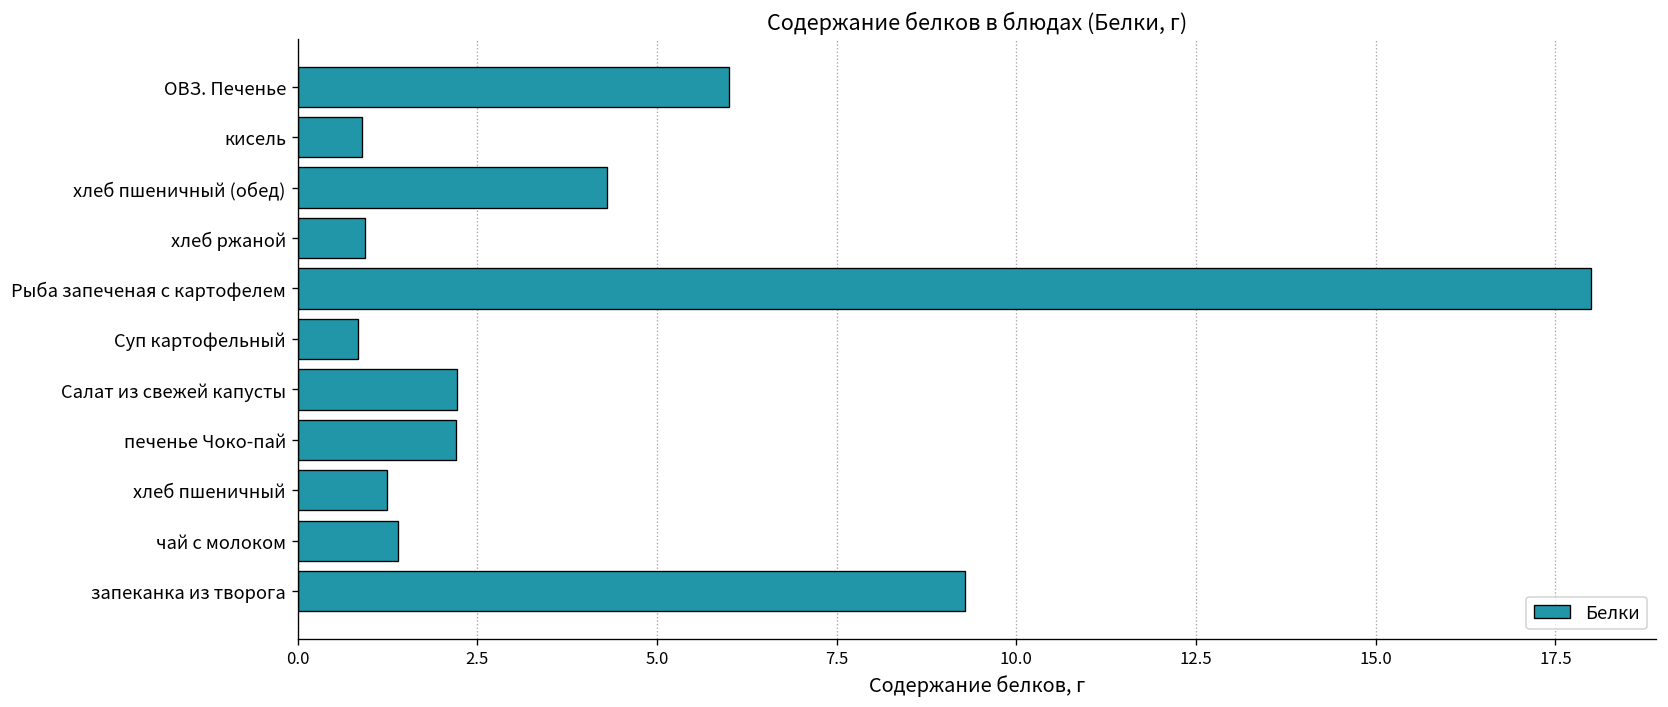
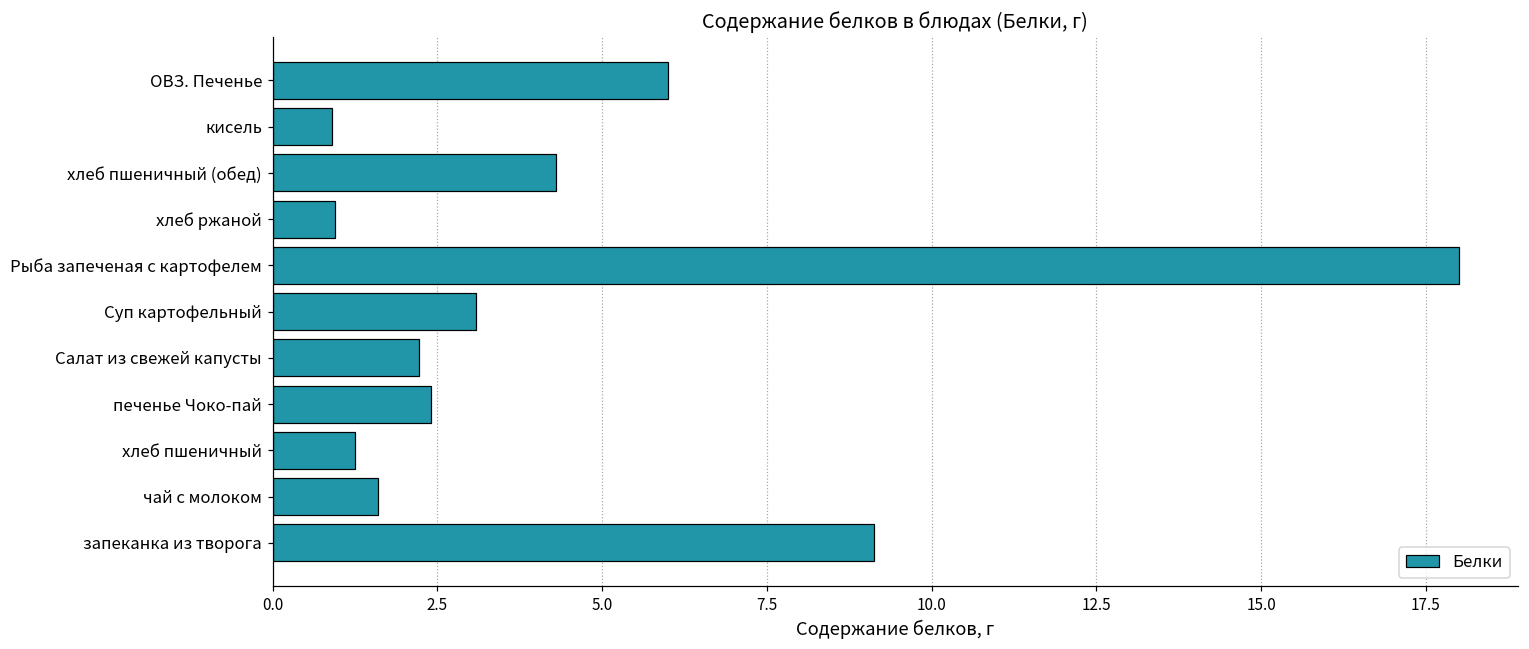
  {
    "ОВЗ. Печенье": 6.0,
    "кисель": 0.9,
    "хлеб пшеничный (обед)": 4.3,
    "хлеб ржаной": 0.9,
    "Рыба запеченая с картофелем": 18.0,
-   "Суп картофельный": 0.8,
+   "Суп картофельный": 3.1,
    "Салат из свежей капусты": 2.2,
-   "печенье Чоко-пай": 2.2,
+   "печенье Чоко-пай": 2.4,
    "хлеб пшеничный": 1.3,
-   "чай с молоком": 1.4,
-   "запеканка из творога": 9.3
+   "чай с молоком": 1.6,
+   "запеканка из творога": 9.1
  }
